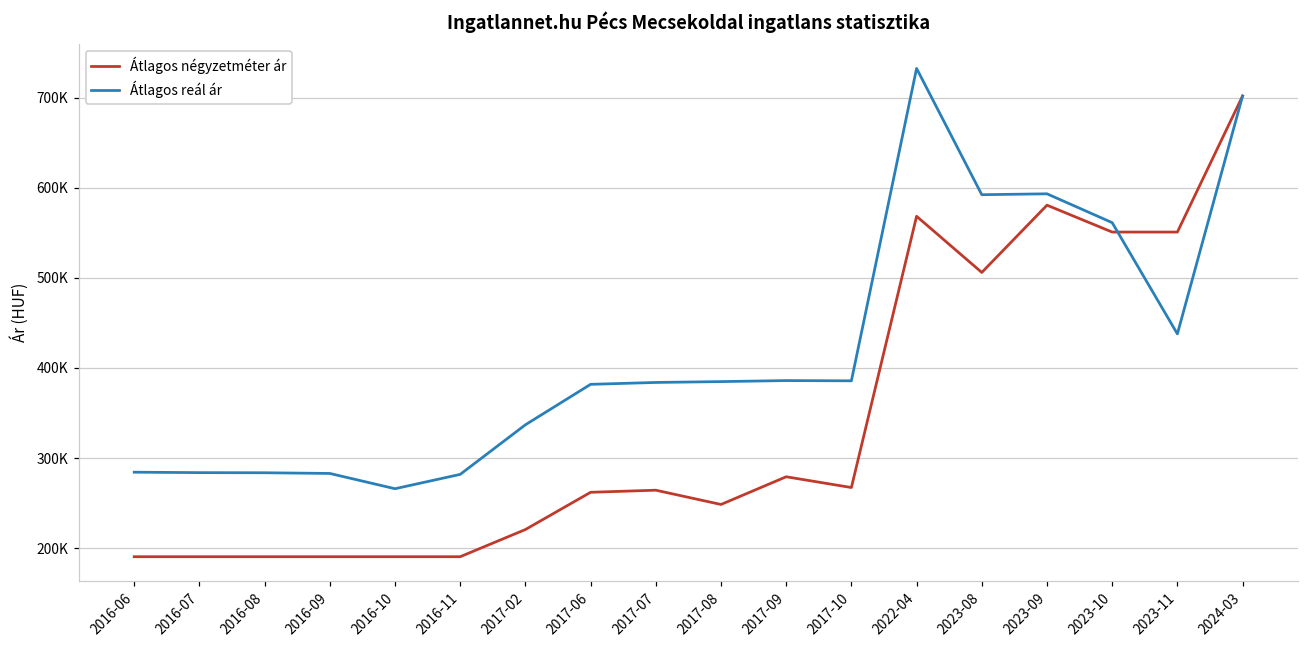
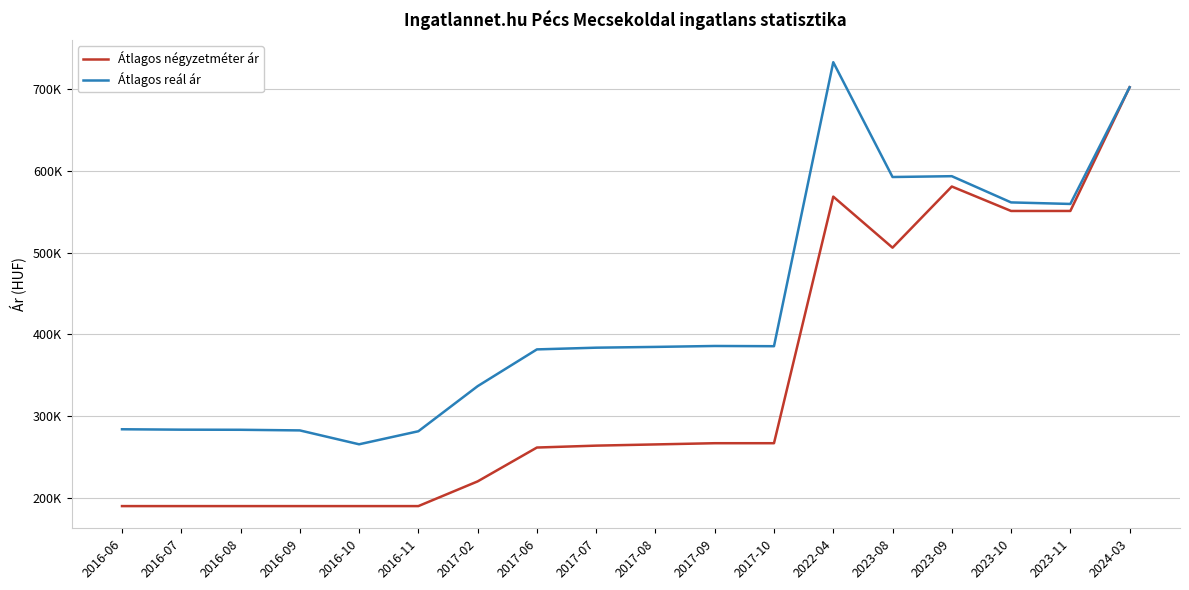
  {
    "Átlagos négyzetméter ár": {
      "2016-06": 190000,
      "2016-07": 190000,
      "2016-08": 190000,
      "2016-09": 190000,
      "2016-10": 190000,
      "2016-11": 190000,
      "2017-02": 220000,
      "2017-06": 260000,
      "2017-07": 260000,
-     "2017-08": 250000,
-     "2017-09": 280000,
+     "2017-08": 270000,
+     "2017-09": 270000,
      "2017-10": 270000,
      "2022-04": 570000,
      "2023-08": 510000,
      "2023-09": 580000,
      "2023-10": 550000,
      "2023-11": 550000
    },
    "Átlagos reál ár": {
      "2016-06": 280000,
      "2016-07": 280000,
      "2016-08": 280000,
      "2016-09": 280000,
      "2016-10": 270000,
      "2016-11": 280000,
      "2017-02": 340000,
      "2017-06": 380000,
      "2017-07": 380000,
      "2017-08": 380000,
      "2017-09": 390000,
      "2017-10": 390000,
      "2022-04": 730000,
      "2023-08": 590000,
      "2023-09": 590000,
      "2023-10": 560000,
-     "2023-11": 440000
+     "2023-11": 560000
    }
  }
